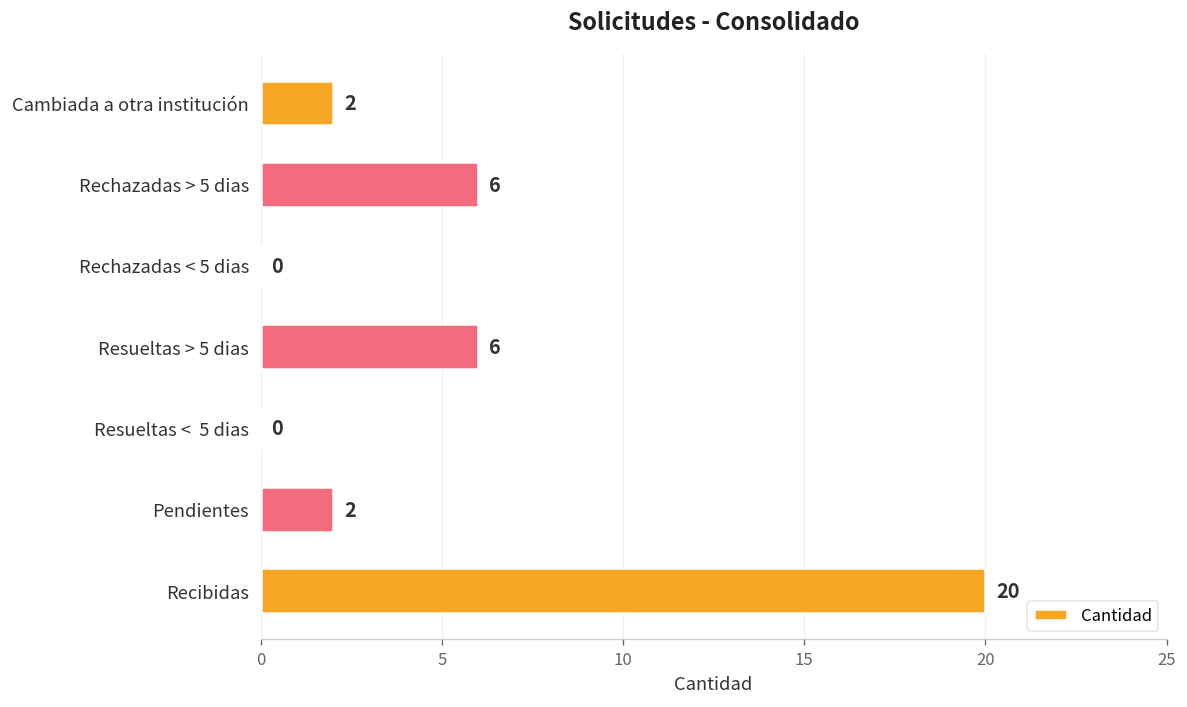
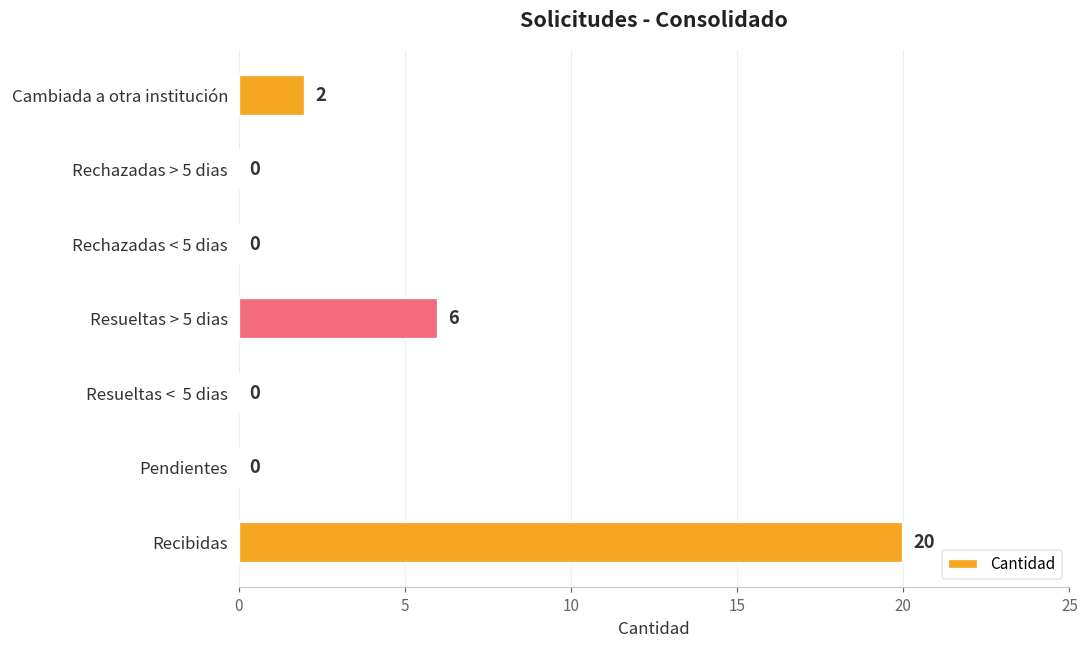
  {
    "Cambiada a otra institución": 2,
-   "Rechazadas > 5 dias": 6,
+   "Rechazadas > 5 dias": 0,
    "Rechazadas < 5 dias": 0,
    "Resueltas > 5 dias": 6,
    "Resueltas < 5 dias": 0,
-   "Pendientes": 2,
+   "Pendientes": 0,
    "Recibidas": 20
  }
